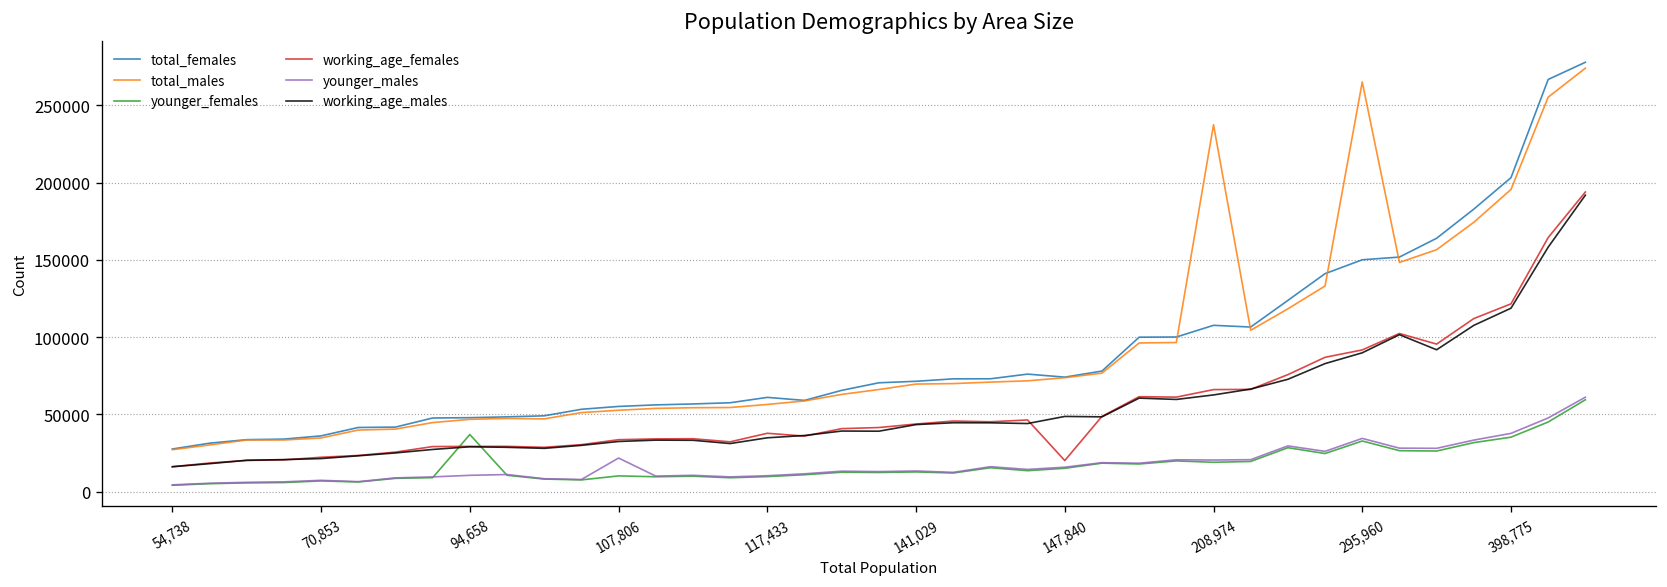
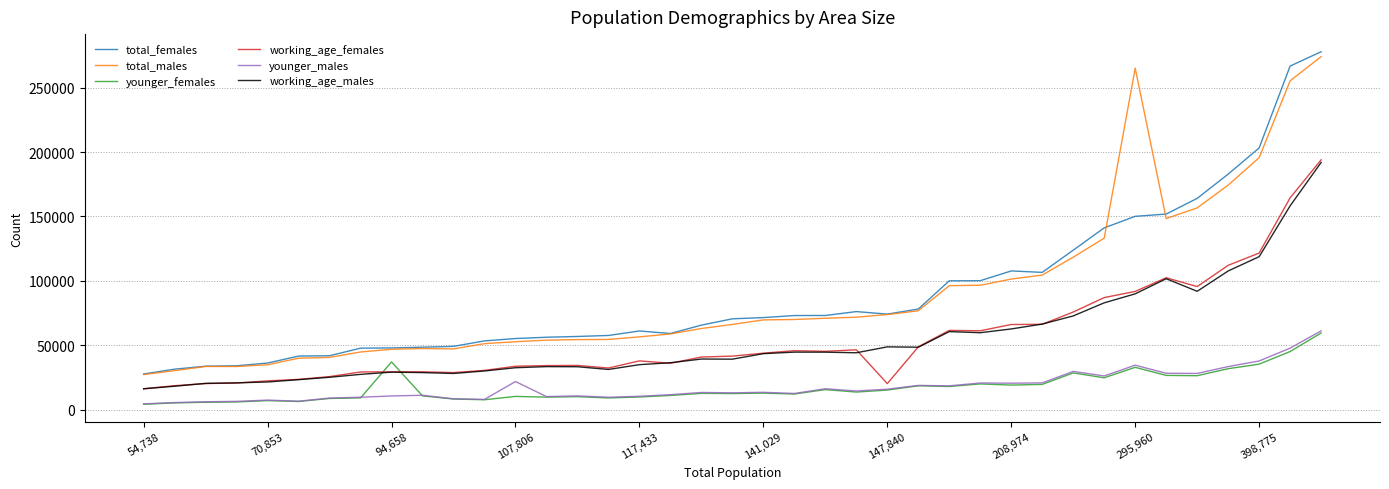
  {
    "total_females": {
      "107,806": 55000,
      "117,433": 61000,
      "208,974": 108000,
      "295,960": 150000,
      "398,775": 203000
    },
    "total_males": {
      "107,806": 53000,
      "117,433": 56000,
-     "208,974": 237000,
+     "208,974": 101000,
      "295,960": 265000,
      "398,775": 196000
    },
    "younger_females": {
      "94,658": 37000,
      "107,806": 10000,
      "398,775": 35000
    },
    "working_age_females": {
      "117,433": 38000,
      "147,840": 20000,
      "208,974": 66000,
      "398,775": 122000
    },
    "younger_males": {
      "94,658": 11000,
      "107,806": 22000,
      "398,775": 38000
    },
    "working_age_males": {
      "117,433": 35000,
      "147,840": 49000,
      "208,974": 63000,
      "398,775": 119000
    }
  }
